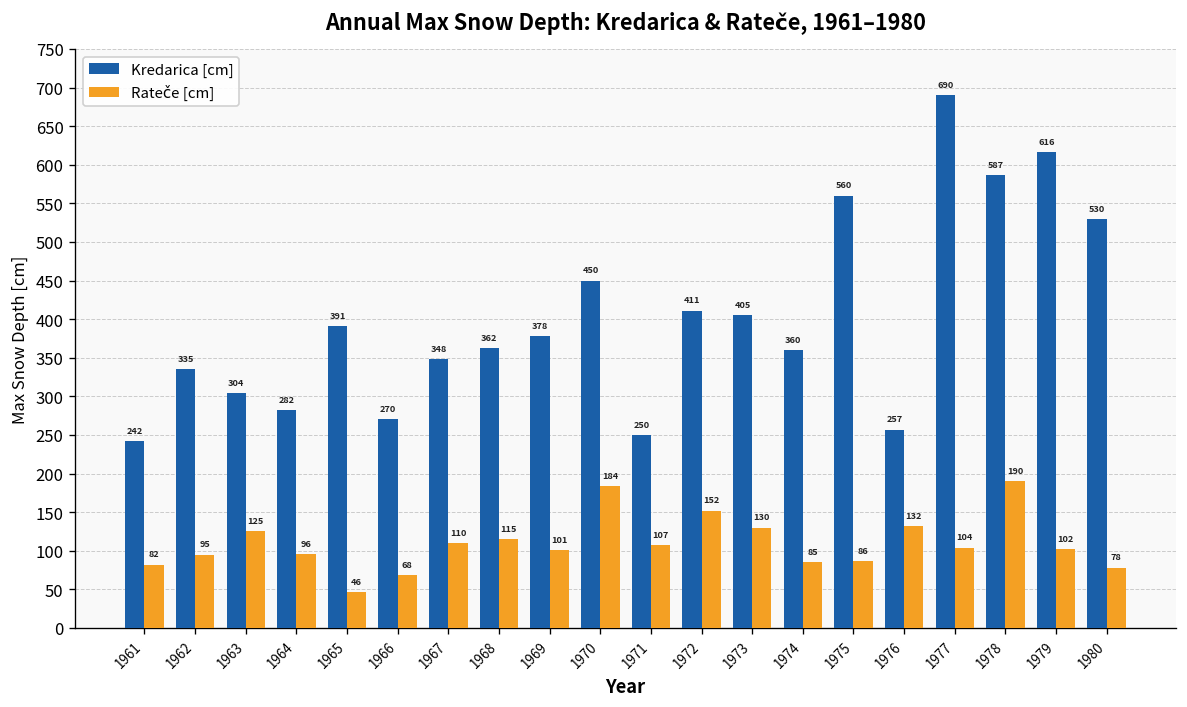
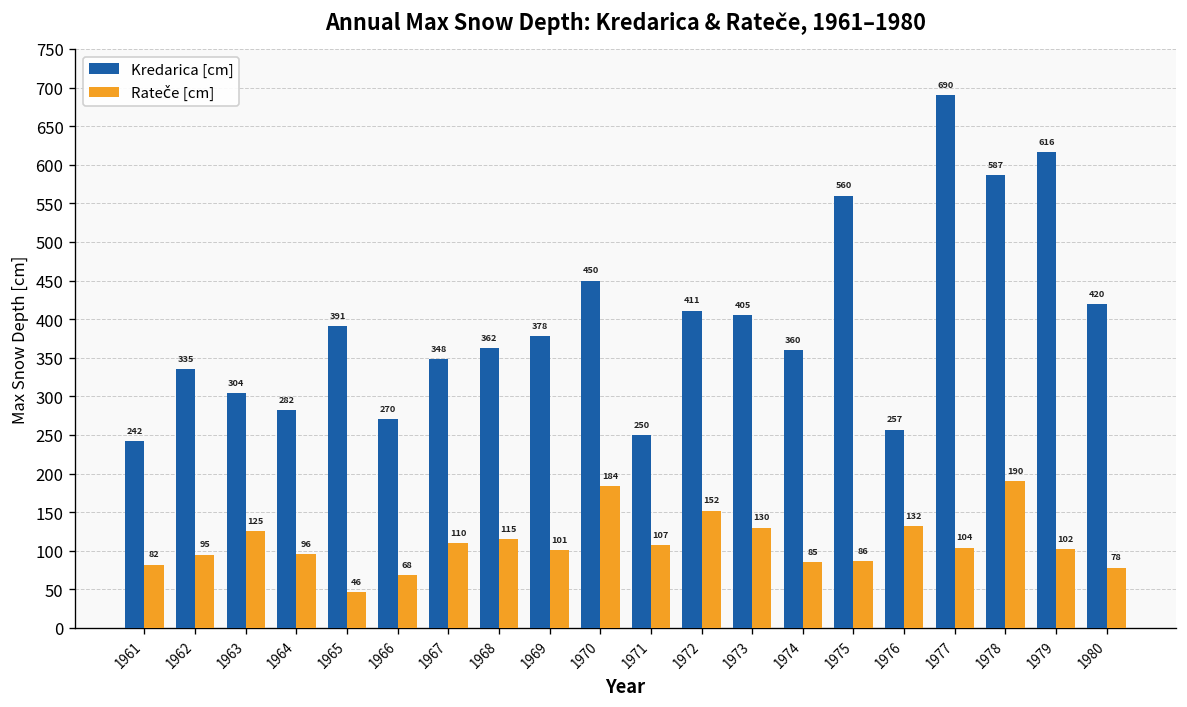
  {
    "Kredarica [cm]": {
      "1961": 242,
      "1962": 335,
      "1963": 304,
      "1964": 282,
      "1965": 391,
      "1966": 270,
      "1967": 348,
      "1968": 362,
      "1969": 378,
      "1970": 450,
      "1971": 250,
      "1972": 411,
      "1973": 405,
      "1974": 360,
      "1975": 560,
      "1976": 257,
      "1977": 690,
      "1978": 587,
      "1979": 616,
-     "1980": 530
+     "1980": 420
    },
    "Rateče [cm]": {
      "1961": 82,
      "1962": 95,
      "1963": 125,
      "1964": 96,
      "1965": 46,
      "1966": 68,
      "1967": 110,
      "1968": 115,
      "1969": 101,
      "1970": 184,
      "1971": 107,
      "1972": 152,
      "1973": 130,
      "1974": 85,
      "1975": 86,
      "1976": 132,
      "1977": 104,
      "1978": 190,
      "1979": 102,
      "1980": 78
    }
  }
